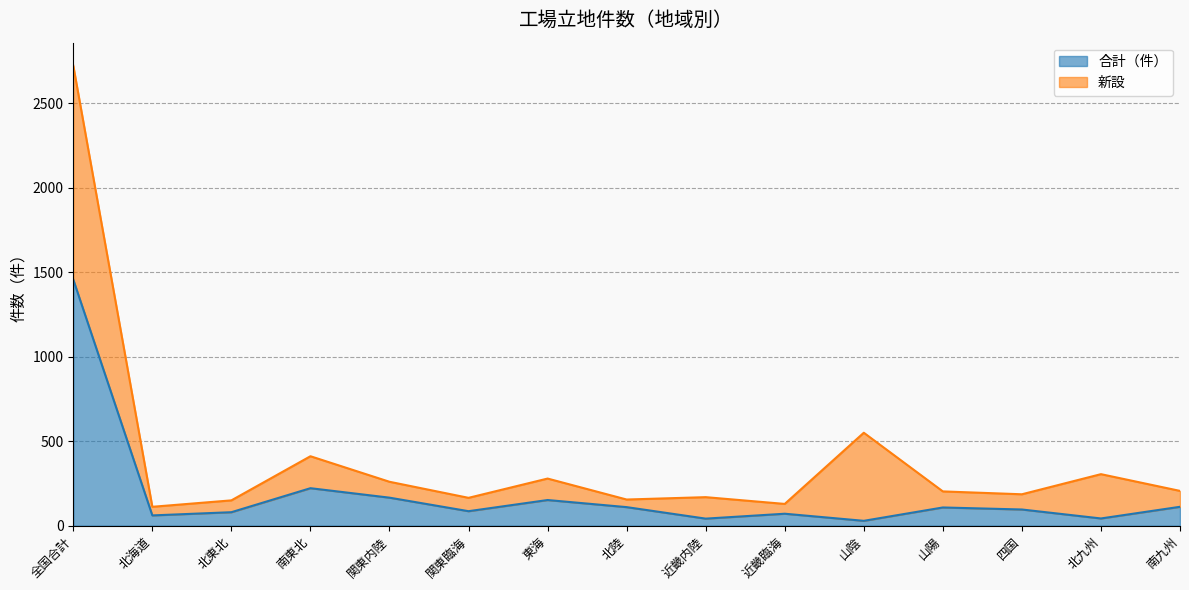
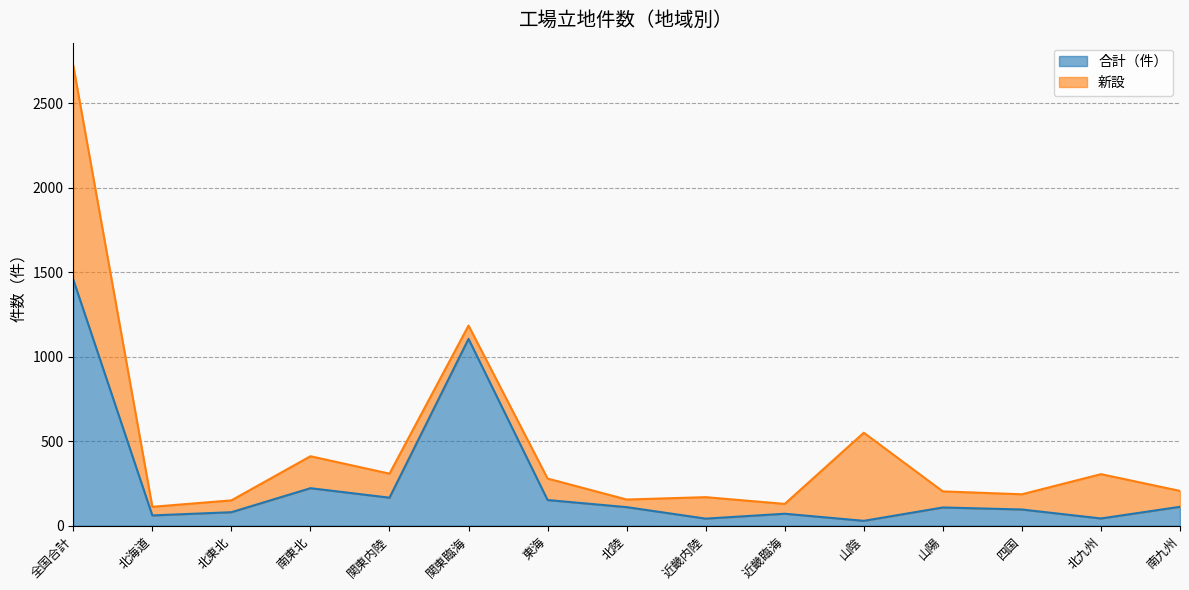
  {
    "合計（件）": {
      "全国合計": 1460,
      "北海道": 60,
      "北東北": 80,
      "南東北": 220,
      "関東内陸": 170,
-     "関東臨海": 90,
+     "関東臨海": 1110,
      "東海": 150,
      "北陸": 110,
      "近畿内陸": 40,
      "近畿臨海": 70,
      "山陰": 30,
      "山陽": 110,
      "四国": 100,
      "北九州": 40,
      "南九州": 110
    },
    "新設": {
      "全国合計": 1270,
      "北海道": 50,
      "北東北": 70,
      "南東北": 190,
-     "関東内陸": 90,
+     "関東内陸": 140,
      "関東臨海": 80,
      "東海": 130,
      "北陸": 50,
      "近畿内陸": 130,
      "近畿臨海": 60,
      "山陰": 520,
      "山陽": 100,
      "四国": 90,
      "北九州": 260,
      "南九州": 90
    }
  }
